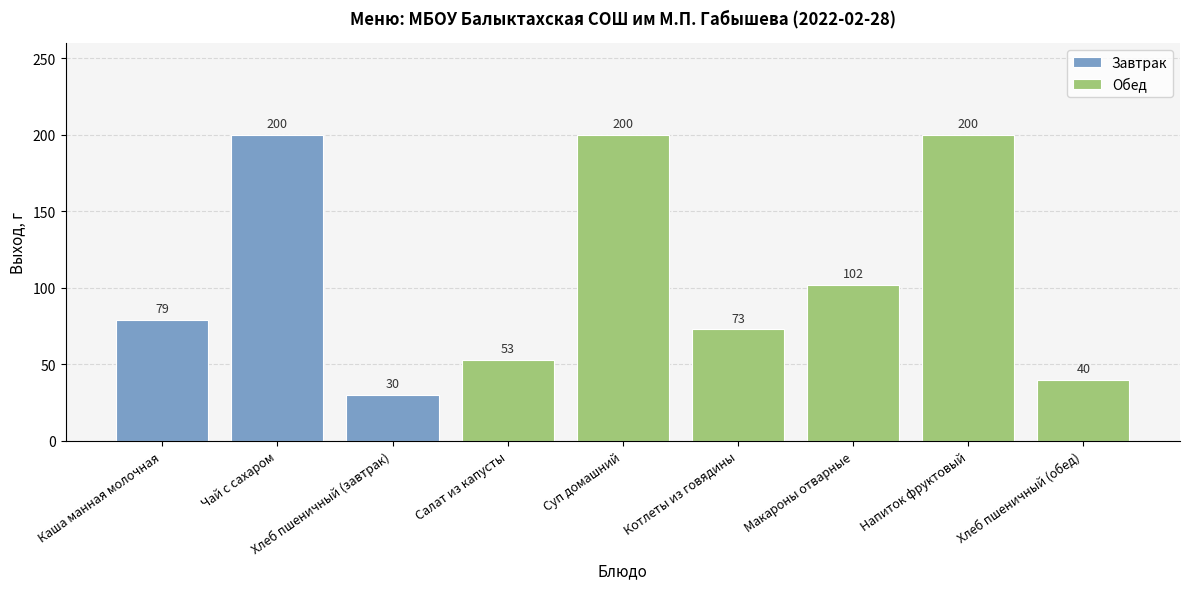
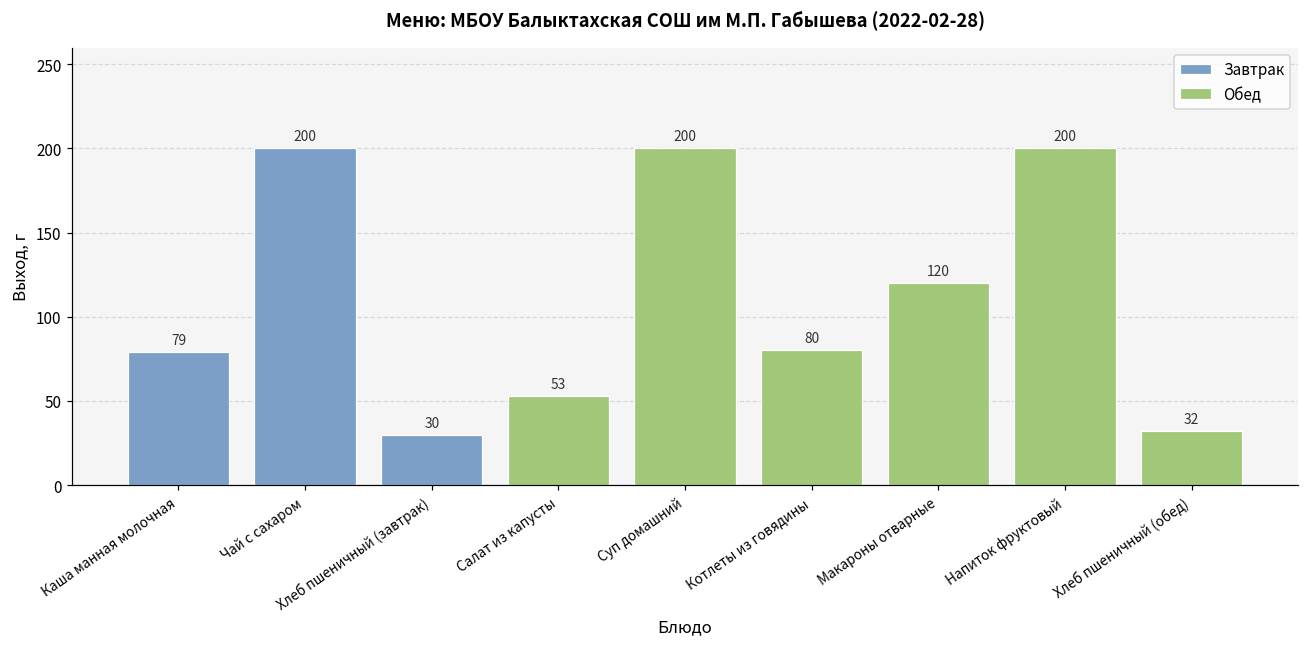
  {
    "Завтрак": {
      "Каша манная молочная": 79,
      "Чай с сахаром": 200,
      "Хлеб пшеничный (завтрак)": 30
    },
    "Обед": {
      "Салат из капусты": 53,
      "Суп домашний": 200,
-     "Котлеты из говядины": 73,
-     "Макароны отварные": 102,
+     "Котлеты из говядины": 80,
+     "Макароны отварные": 120,
      "Напиток фруктовый": 200,
-     "Хлеб пшеничный (обед)": 40
+     "Хлеб пшеничный (обед)": 32
    }
  }
